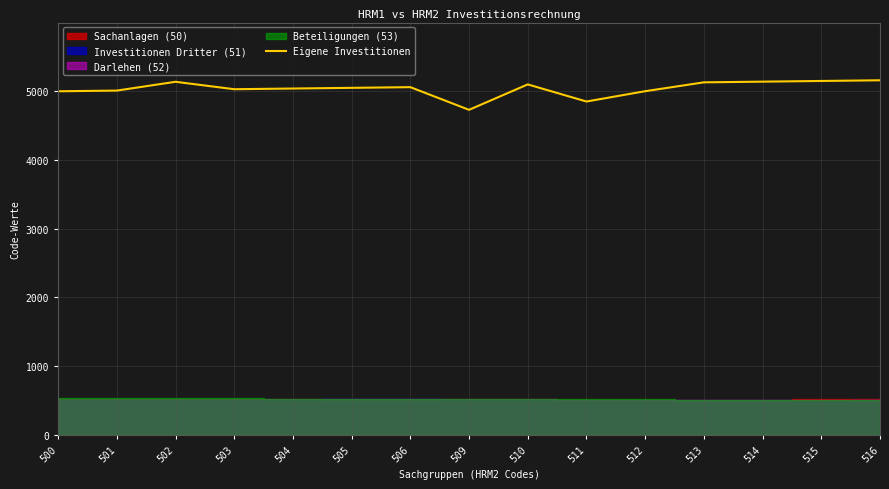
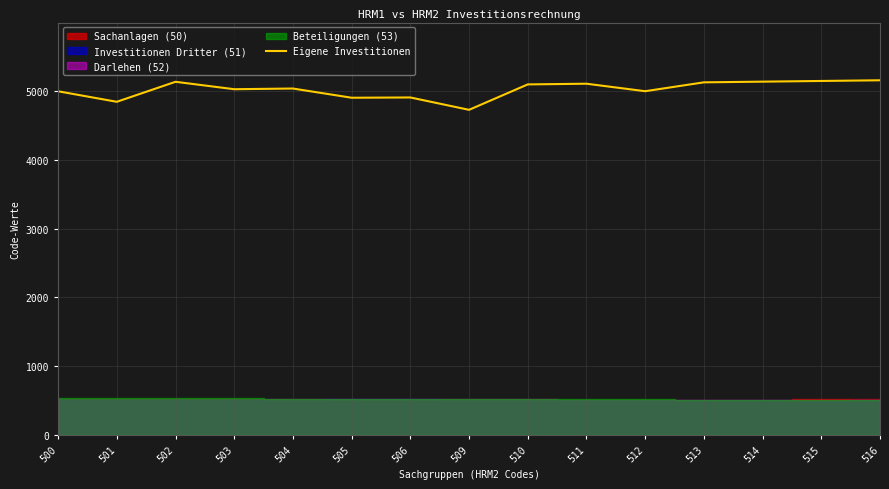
  {
    "Eigene Investitionen": {
      "500": 5000,
-     "501": 5000,
+     "501": 4800,
      "502": 5100,
      "503": 5000,
      "504": 5000,
-     "505": 5100,
-     "506": 5100,
+     "505": 4900,
+     "506": 4900,
      "509": 4700,
      "510": 5100,
-     "511": 4900,
+     "511": 5100,
      "512": 5000,
      "513": 5100,
      "514": 5100,
      "515": 5200,
      "516": 5200
    }
  }
